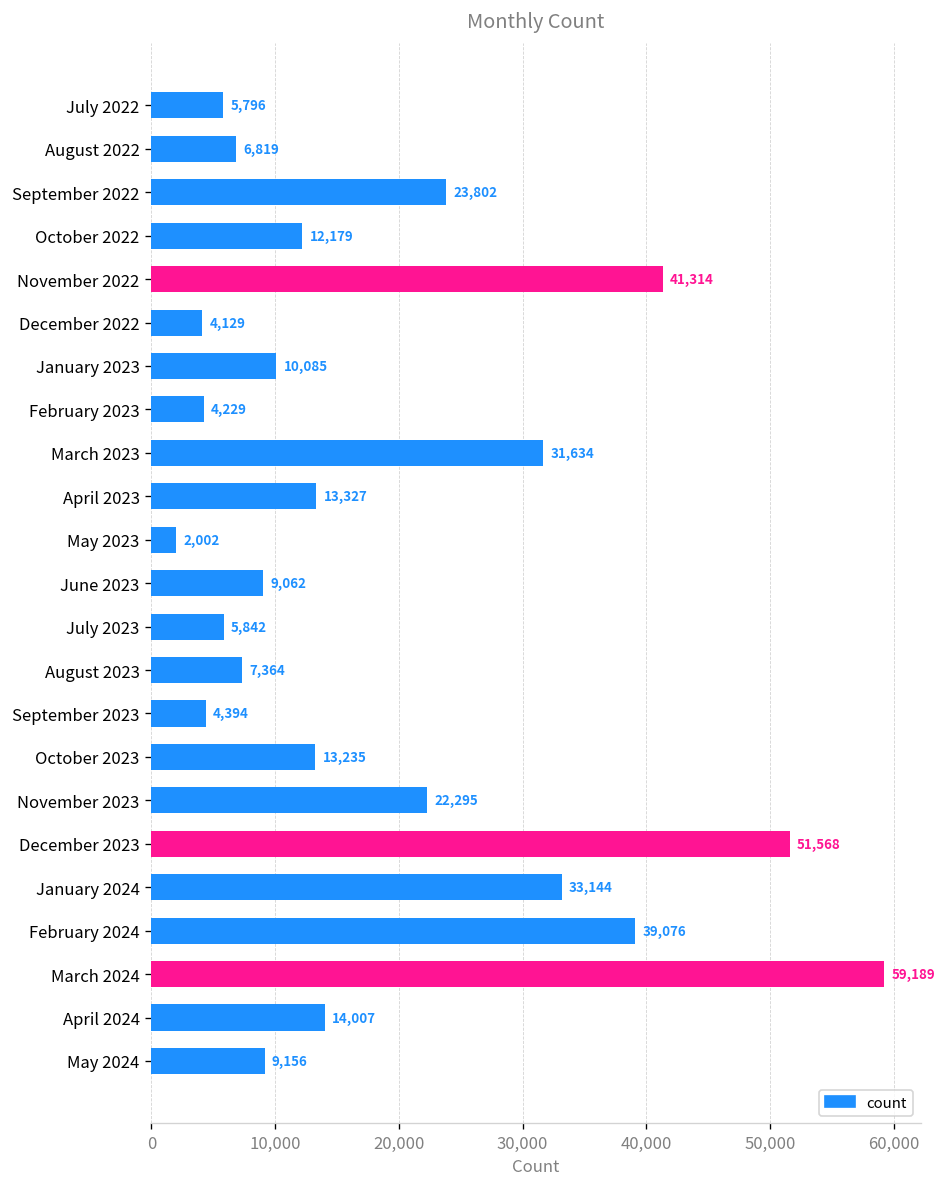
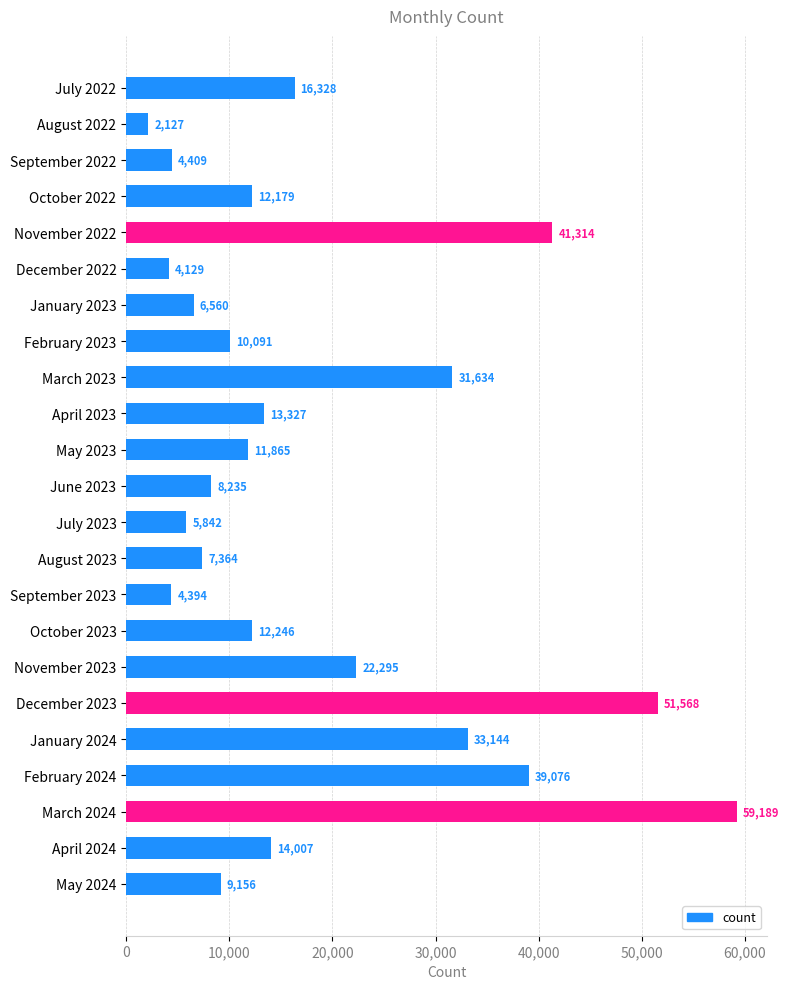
  {
-   "July 2022": "5,796",
-   "August 2022": "6,819",
-   "September 2022": "23,802",
+   "July 2022": "16,328",
+   "August 2022": "2,127",
+   "September 2022": "4,409",
    "October 2022": "12,179",
    "November 2022": "41,314",
    "December 2022": "4,129",
-   "January 2023": "10,085",
-   "February 2023": "4,229",
+   "January 2023": "6,560",
+   "February 2023": "10,091",
    "March 2023": "31,634",
    "April 2023": "13,327",
-   "May 2023": "2,002",
-   "June 2023": "9,062",
+   "May 2023": "11,865",
+   "June 2023": "8,235",
    "July 2023": "5,842",
    "August 2023": "7,364",
    "September 2023": "4,394",
-   "October 2023": "13,235",
+   "October 2023": "12,246",
    "November 2023": "22,295",
    "December 2023": "51,568",
    "January 2024": "33,144",
    "February 2024": "39,076",
    "March 2024": "59,189",
    "April 2024": "14,007",
    "May 2024": "9,156"
  }
